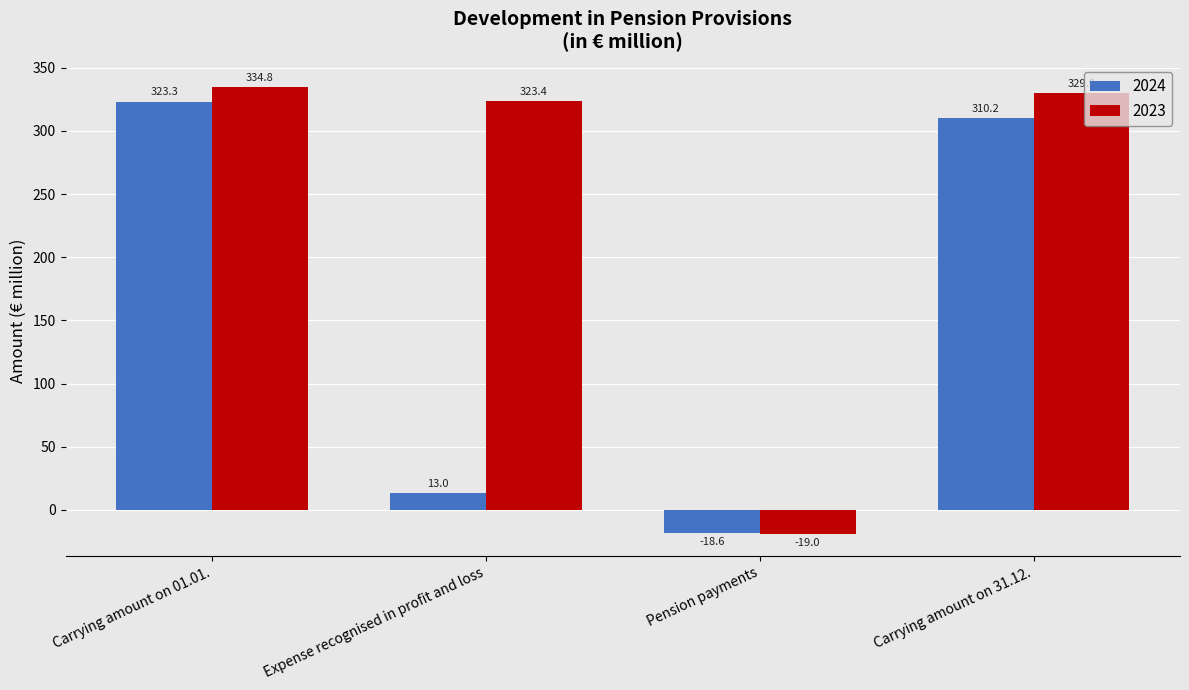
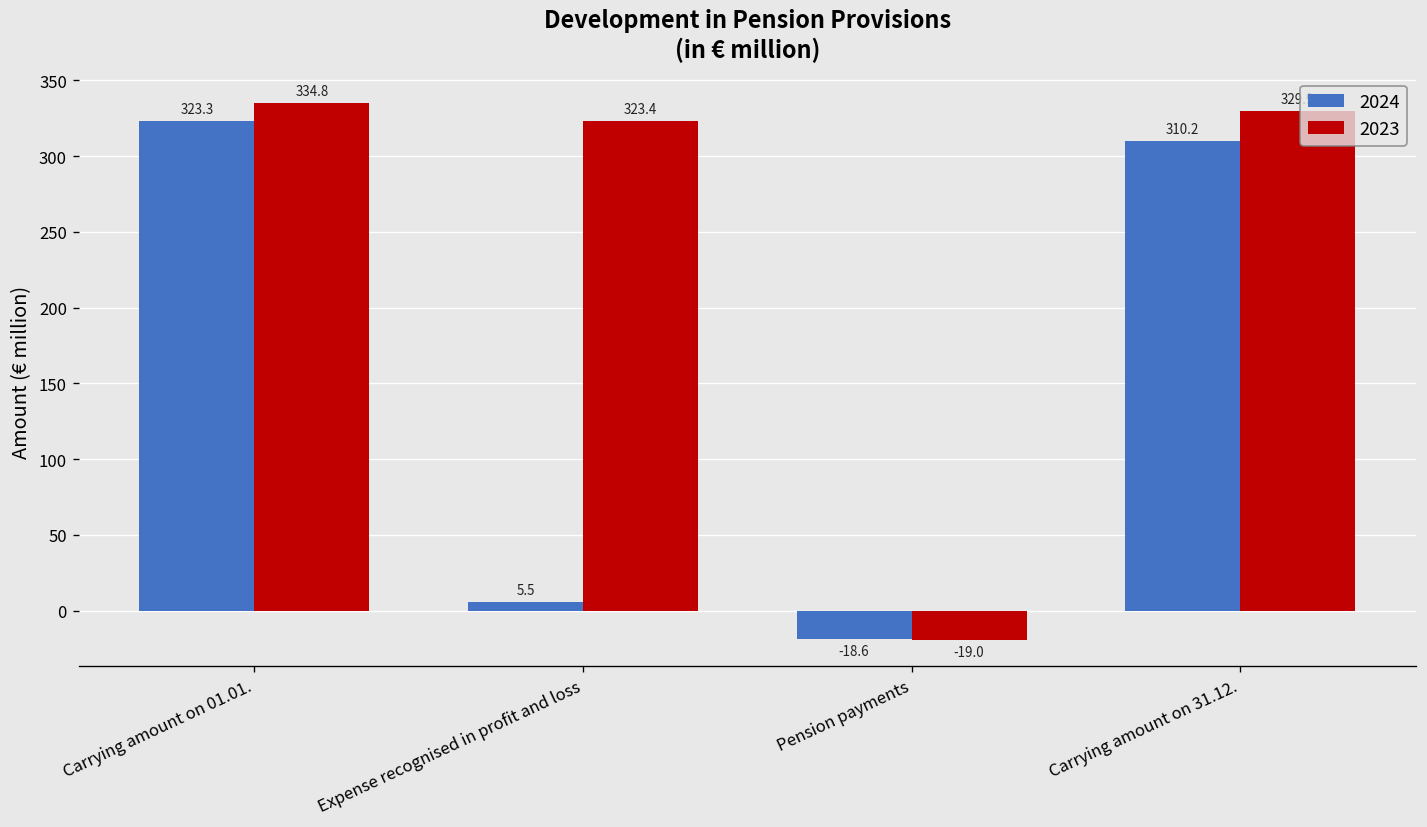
  {
    "2024": {
      "Carrying amount on 01.01.": 323.3,
-     "Expense recognised in profit and loss": 13.0,
+     "Expense recognised in profit and loss": 5.5,
      "Pension payments": -18.6,
      "Carrying amount on 31.12.": 310.2
    },
    "2023": {
      "Carrying amount on 01.01.": 334.8,
      "Expense recognised in profit and loss": 323.4,
      "Pension payments": -19.0
    }
  }
